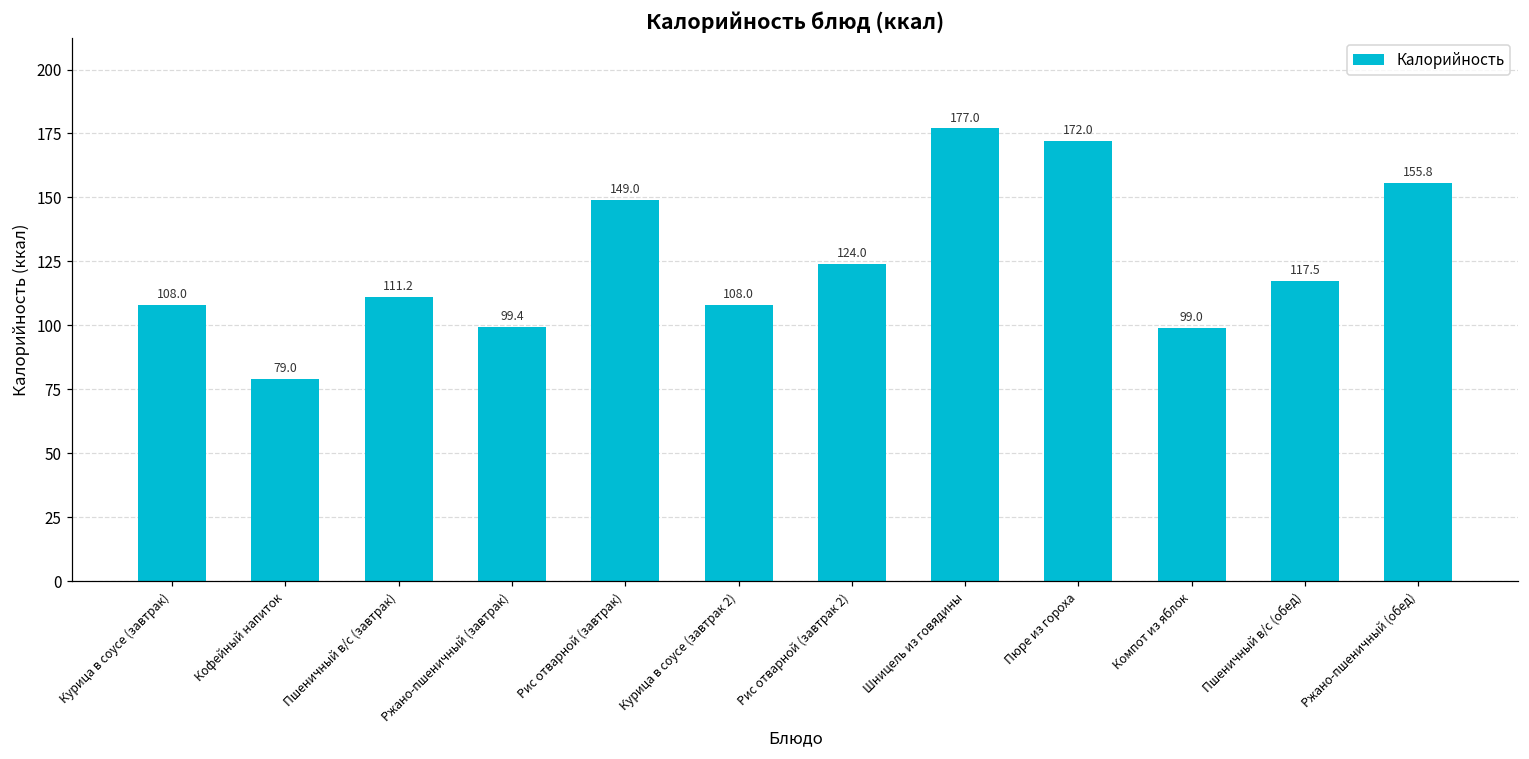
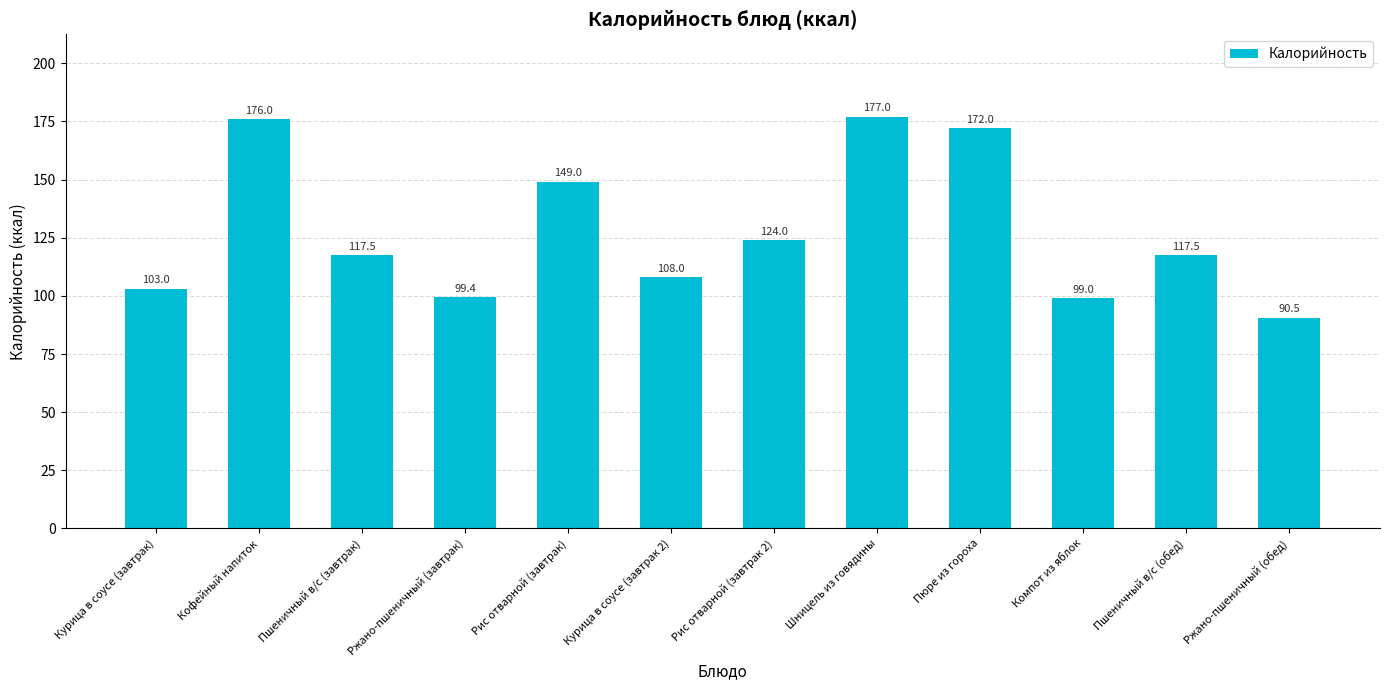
  {
-   "Курица в соусе (завтрак)": 108.0,
-   "Кофейный напиток": 79.0,
-   "Пшеничный в/с (завтрак)": 111.2,
+   "Курица в соусе (завтрак)": 103.0,
+   "Кофейный напиток": 176.0,
+   "Пшеничный в/с (завтрак)": 117.5,
    "Ржано-пшеничный (завтрак)": 99.4,
    "Рис отварной (завтрак)": 149.0,
    "Курица в соусе (завтрак 2)": 108.0,
    "Рис отварной (завтрак 2)": 124.0,
    "Шницель из говядины": 177.0,
    "Пюре из гороха": 172.0,
    "Компот из яблок": 99.0,
    "Пшеничный в/с (обед)": 117.5,
-   "Ржано-пшеничный (обед)": 155.8
+   "Ржано-пшеничный (обед)": 90.5
  }
